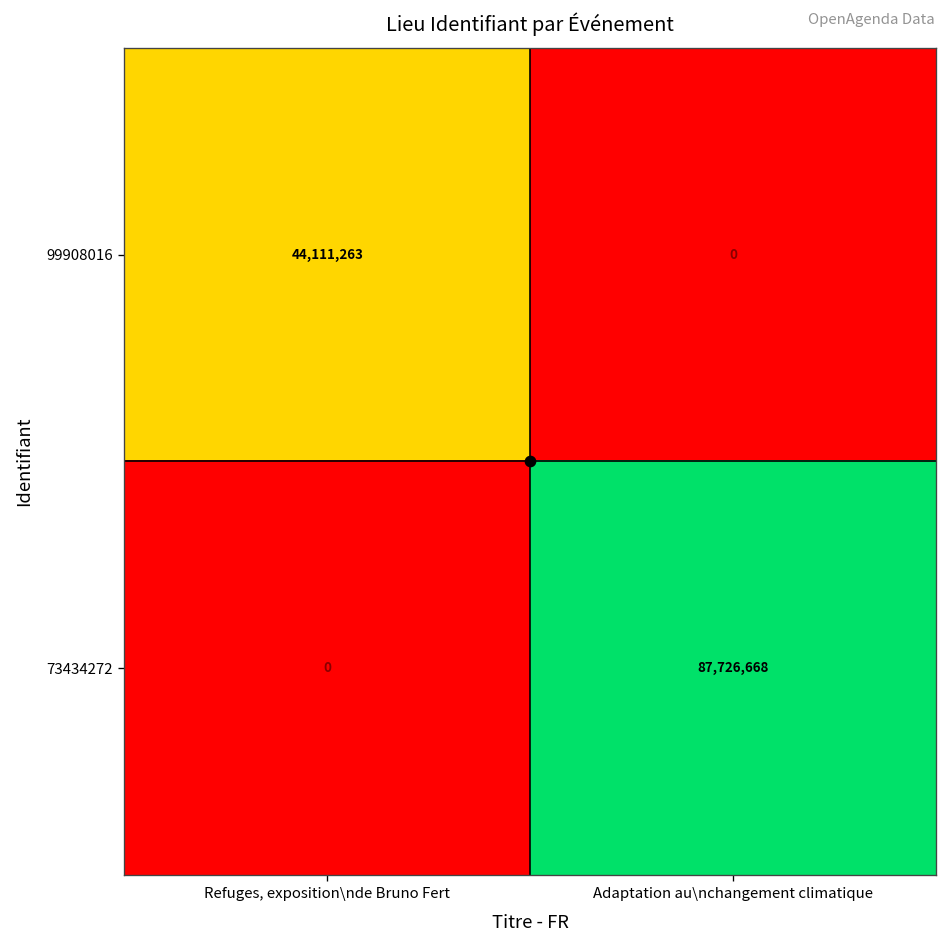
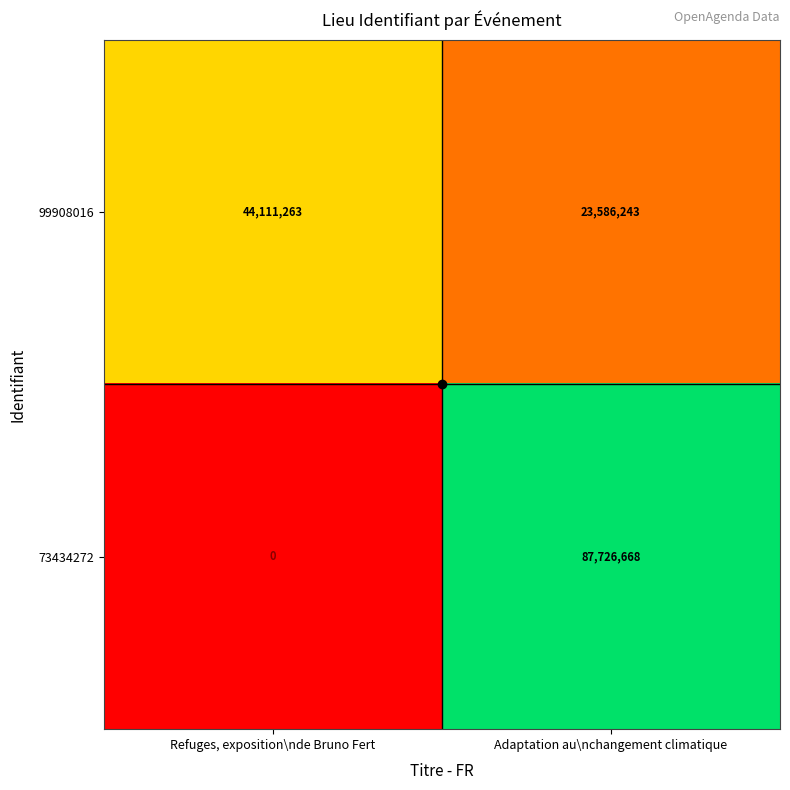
  {
    "99908016": {
      "Refuges, exposition\\nde Bruno Fert": "44,111,263",
-     "Adaptation au\\nchangement climatique": "0"
+     "Adaptation au\\nchangement climatique": "23,586,243"
    },
    "73434272": {
      "Refuges, exposition\\nde Bruno Fert": "0",
      "Adaptation au\\nchangement climatique": "87,726,668"
    }
  }
